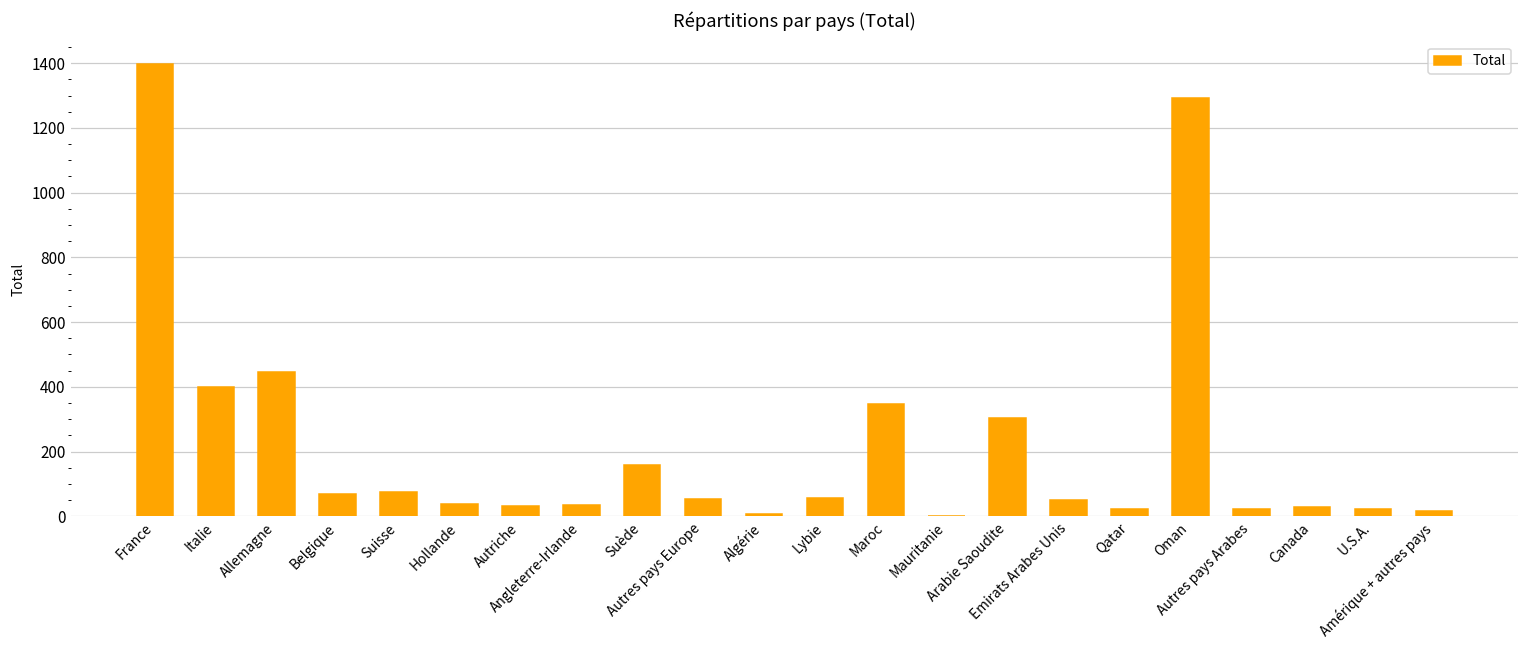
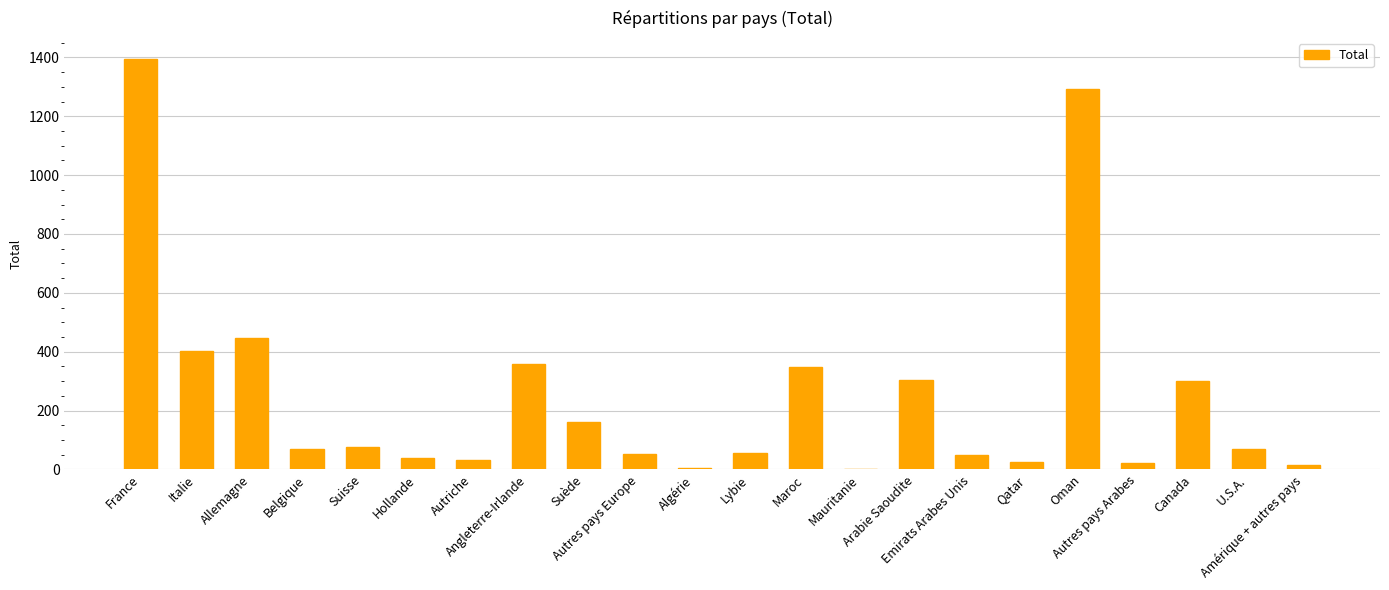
  {
    "France": 1400,
    "Italie": 400,
    "Allemagne": 450,
    "Belgique": 70,
    "Suisse": 80,
    "Hollande": 40,
    "Autriche": 30,
-   "Angleterre-Irlande": 40,
+   "Angleterre-Irlande": 360,
    "Suède": 160,
    "Autres pays Europe": 50,
    "Lybie": 60,
    "Maroc": 350,
    "Arabie Saoudite": 300,
    "Emirats Arabes Unis": 50,
    "Qatar": 20,
    "Oman": 1290,
    "Autres pays Arabes": 20,
-   "Canada": 30,
-   "U.S.A.": 20,
+   "Canada": 300,
+   "U.S.A.": 70,
    "Amérique + autres pays": 20
  }
